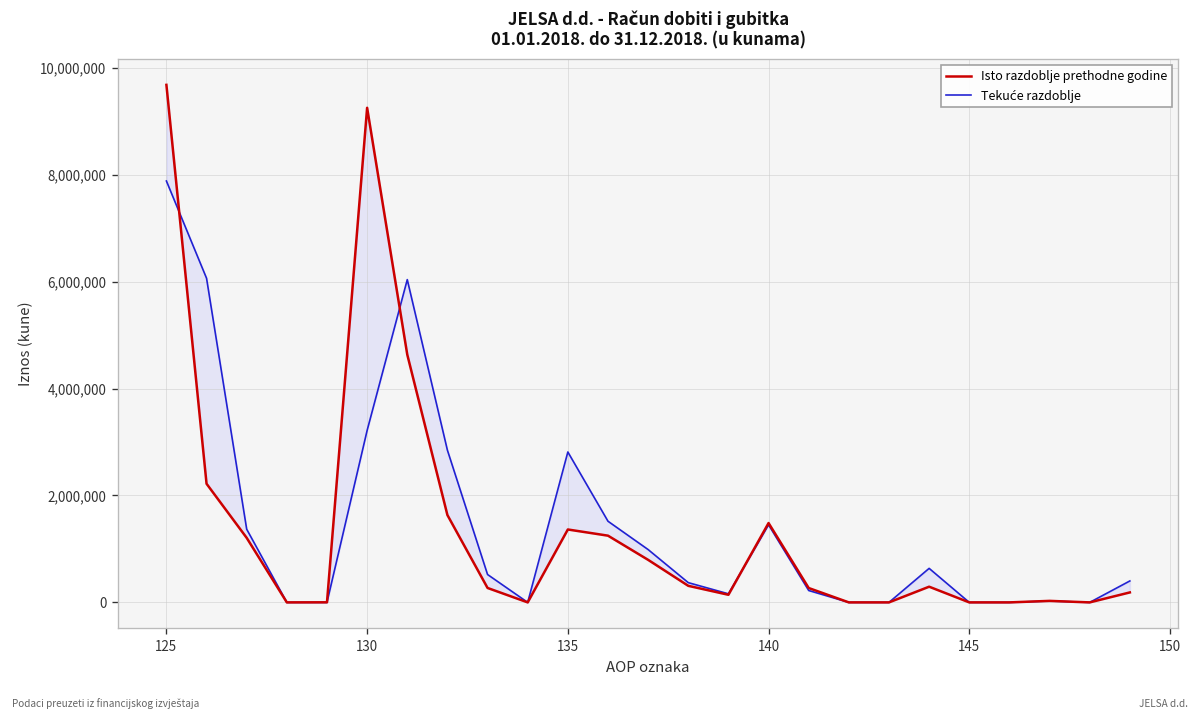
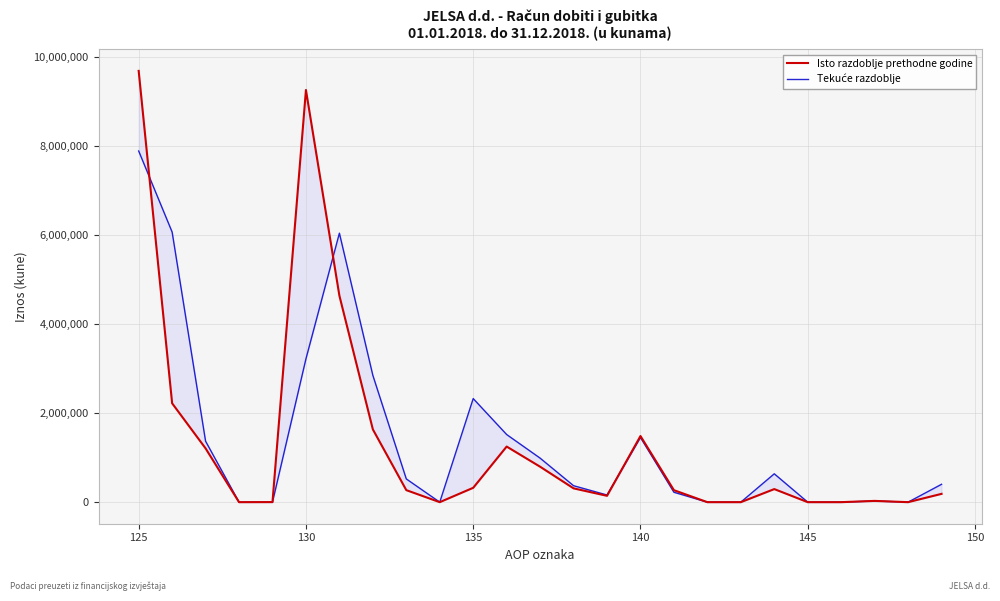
  {
    "Isto razdoblje prethodne godine": {
-     "135": "1,400,000"
+     "135": "300,000"
    },
    "Tekuće razdoblje": {
      "125": "7,900,000",
      "130": "3,200,000",
-     "135": "2,800,000"
+     "135": "2,300,000"
    }
  }
